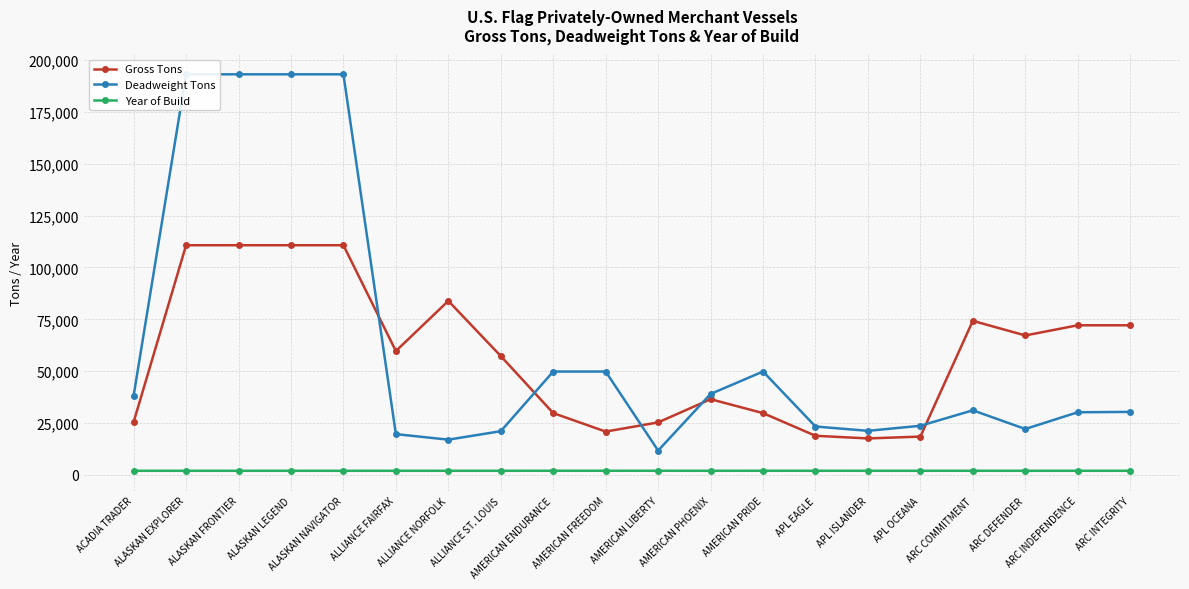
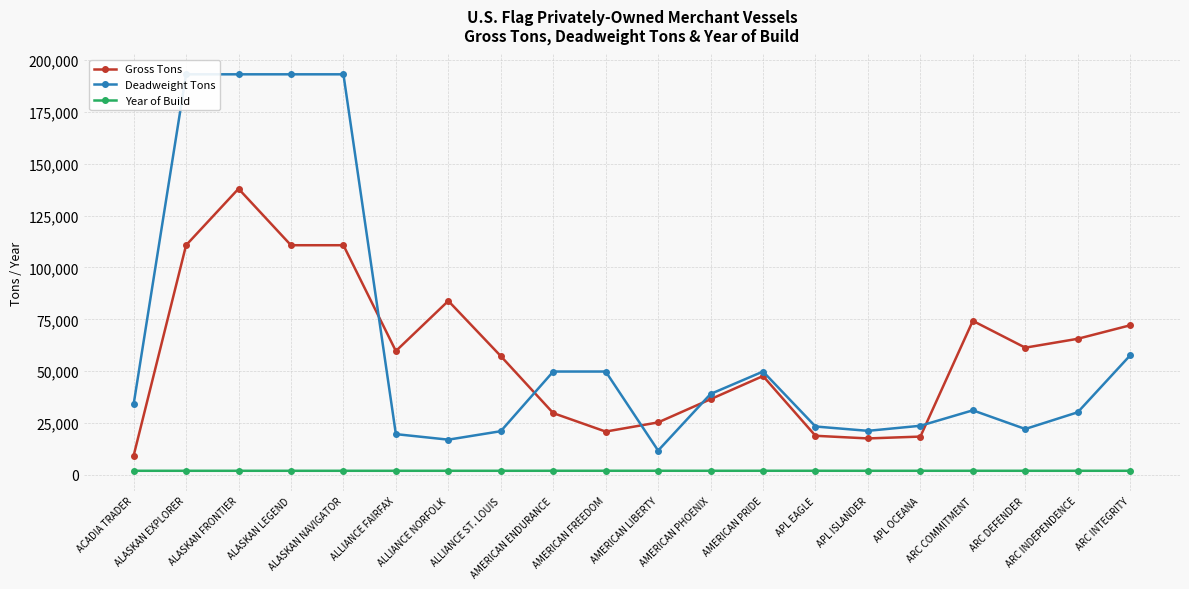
  {
    "Gross Tons": {
-     "ACADIA TRADER": "25,000",
+     "ACADIA TRADER": "9,000",
      "ALASKAN EXPLORER": "111,000",
-     "ALASKAN FRONTIER": "111,000",
+     "ALASKAN FRONTIER": "138,000",
      "ALASKAN LEGEND": "111,000",
      "ALASKAN NAVIGATOR": "111,000",
      "ALLIANCE FAIRFAX": "60,000",
      "ALLIANCE NORFOLK": "84,000",
      "ALLIANCE ST. LOUIS": "57,000",
      "AMERICAN ENDURANCE": "30,000",
      "AMERICAN FREEDOM": "21,000",
      "AMERICAN LIBERTY": "25,000",
      "AMERICAN PHOENIX": "37,000",
-     "AMERICAN PRIDE": "30,000",
+     "AMERICAN PRIDE": "48,000",
      "APL EAGLE": "19,000",
      "APL ISLANDER": "18,000",
      "APL OCEANA": "18,000",
      "ARC COMMITMENT": "74,000",
-     "ARC DEFENDER": "67,000",
-     "ARC INDEPENDENCE": "72,000",
+     "ARC DEFENDER": "61,000",
+     "ARC INDEPENDENCE": "66,000",
      "ARC INTEGRITY": "72,000"
    },
    "Deadweight Tons": {
-     "ACADIA TRADER": "38,000",
+     "ACADIA TRADER": "34,000",
      "ALASKAN FRONTIER": "193,000",
      "ALASKAN LEGEND": "193,000",
      "ALASKAN NAVIGATOR": "193,000",
      "ALLIANCE FAIRFAX": "20,000",
      "ALLIANCE NORFOLK": "17,000",
      "ALLIANCE ST. LOUIS": "21,000",
      "AMERICAN ENDURANCE": "50,000",
      "AMERICAN FREEDOM": "50,000",
      "AMERICAN LIBERTY": "12,000",
      "AMERICAN PHOENIX": "39,000",
      "AMERICAN PRIDE": "50,000",
      "APL EAGLE": "23,000",
      "APL ISLANDER": "21,000",
      "APL OCEANA": "24,000",
      "ARC COMMITMENT": "31,000",
      "ARC DEFENDER": "22,000",
      "ARC INDEPENDENCE": "30,000",
-     "ARC INTEGRITY": "30,000"
+     "ARC INTEGRITY": "58,000"
    },
    "Year of Build": {
      "ACADIA TRADER": "2,000",
      "ALASKAN EXPLORER": "2,000",
      "ALASKAN FRONTIER": "2,000",
      "ALASKAN LEGEND": "2,000",
      "ALASKAN NAVIGATOR": "2,000",
      "ALLIANCE FAIRFAX": "2,000",
      "ALLIANCE NORFOLK": "2,000",
      "ALLIANCE ST. LOUIS": "2,000",
      "AMERICAN ENDURANCE": "2,000",
      "AMERICAN FREEDOM": "2,000",
      "AMERICAN LIBERTY": "2,000",
      "AMERICAN PHOENIX": "2,000",
      "AMERICAN PRIDE": "2,000",
      "APL EAGLE": "2,000",
      "APL ISLANDER": "2,000",
      "APL OCEANA": "2,000",
      "ARC COMMITMENT": "2,000",
      "ARC DEFENDER": "2,000",
      "ARC INDEPENDENCE": "2,000",
      "ARC INTEGRITY": "2,000"
    }
  }
